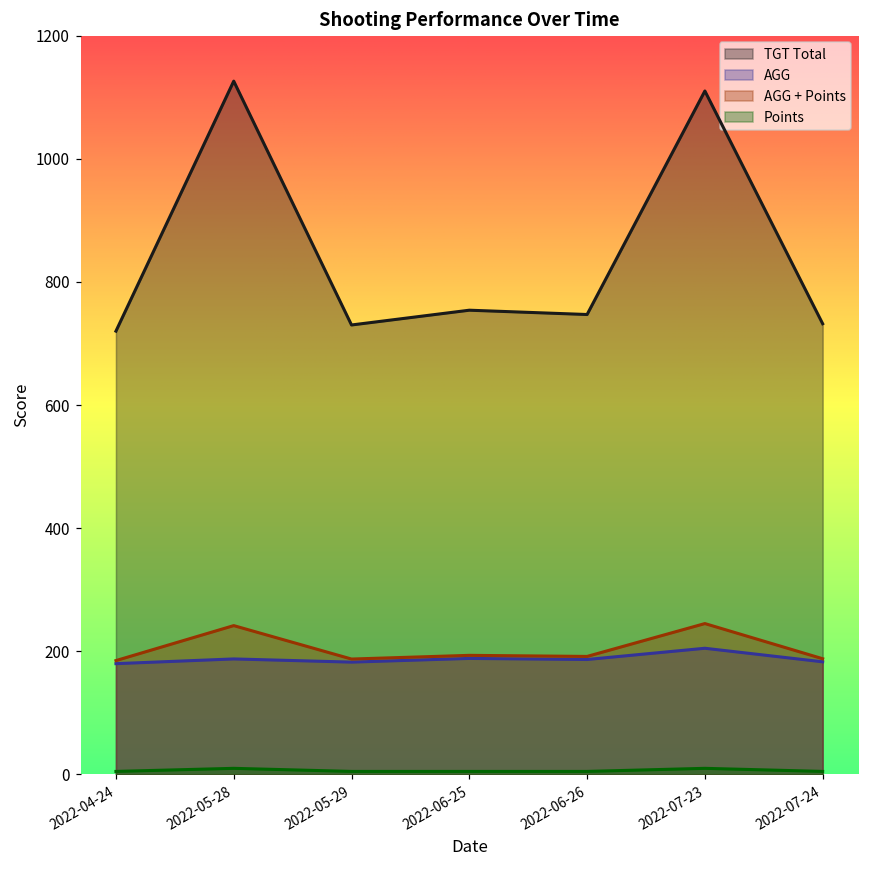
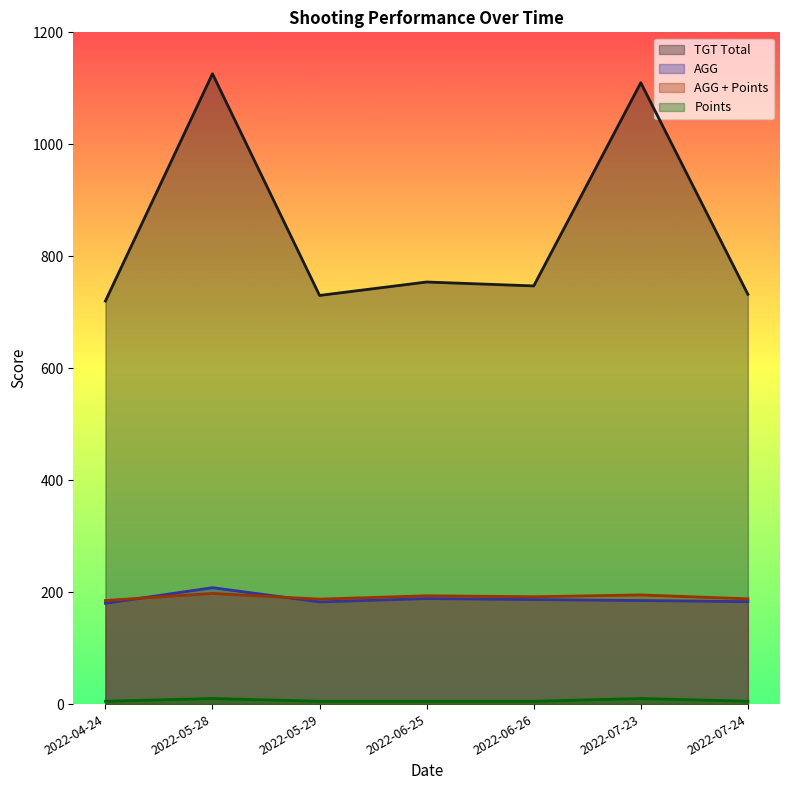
  {
    "AGG": {
      "2022-04-24": 180,
-     "2022-05-28": 190,
+     "2022-05-28": 210,
      "2022-05-29": 180,
      "2022-06-25": 190,
      "2022-06-26": 190,
-     "2022-07-23": 210,
+     "2022-07-23": 190,
      "2022-07-24": 180
    },
    "AGG + Points": {
      "2022-04-24": 190,
-     "2022-05-28": 240,
+     "2022-05-28": 200,
      "2022-05-29": 190,
      "2022-06-25": 190,
      "2022-06-26": 190,
-     "2022-07-23": 250,
+     "2022-07-23": 200,
      "2022-07-24": 190
    }
  }
